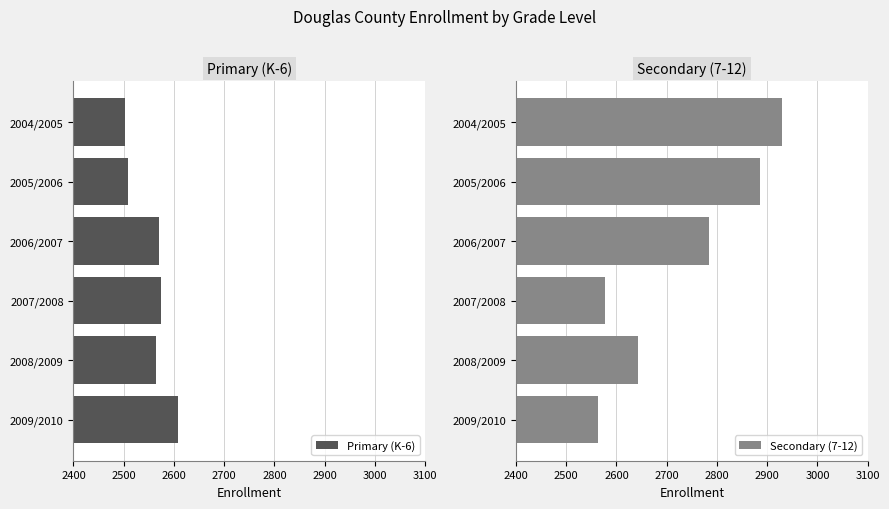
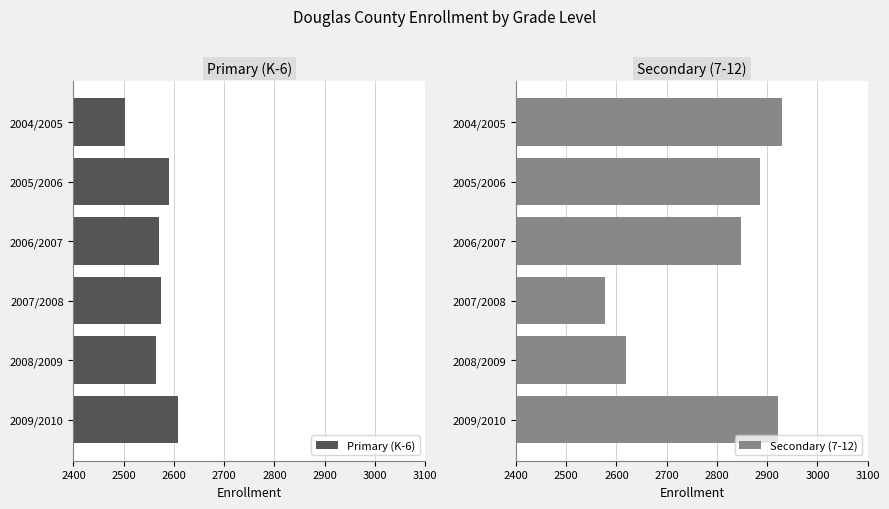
  {
    "Primary (K-6)": {
      "2004/2005": 2500,
-     "2005/2006": 2510,
+     "2005/2006": 2590,
      "2006/2007": 2570,
      "2007/2008": 2570,
      "2008/2009": 2570,
      "2009/2010": 2610
    },
    "Secondary (7-12)": {
      "2004/2005": 2930,
      "2005/2006": 2890,
-     "2006/2007": 2790,
+     "2006/2007": 2850,
      "2007/2008": 2580,
-     "2008/2009": 2640,
-     "2009/2010": 2560
+     "2008/2009": 2620,
+     "2009/2010": 2920
    }
  }
